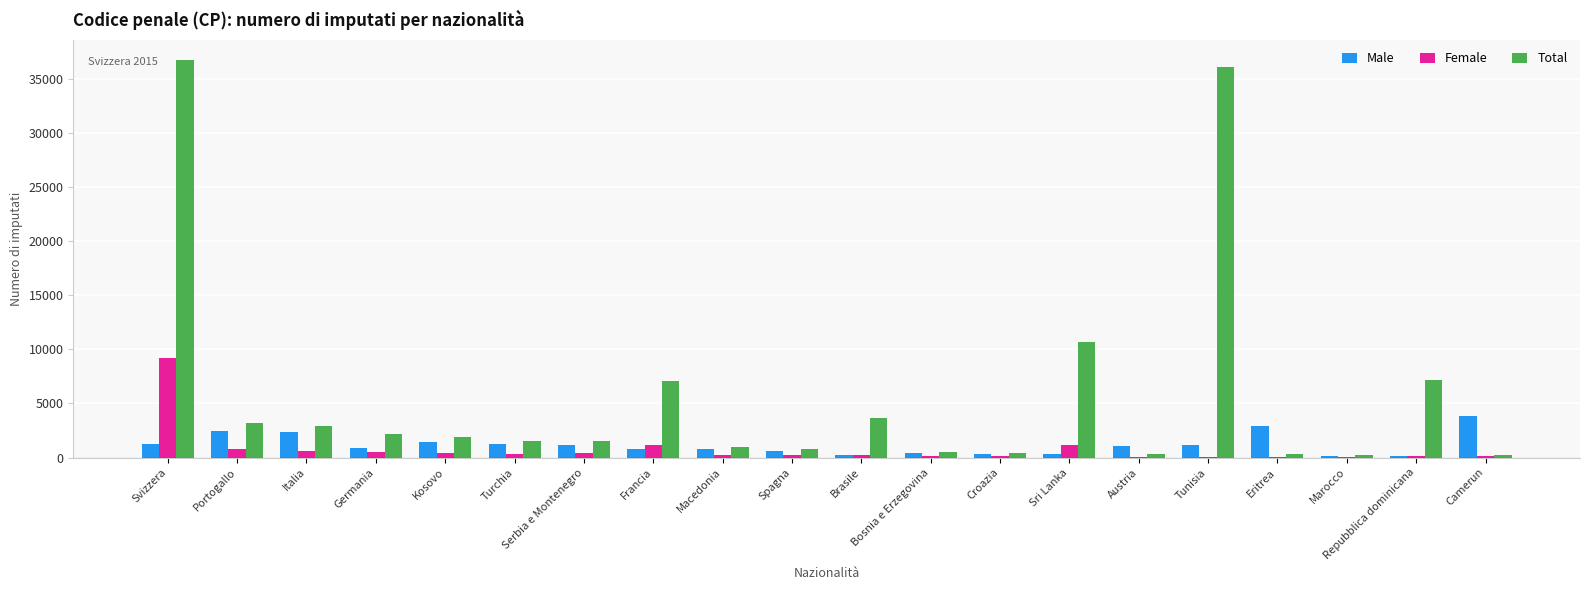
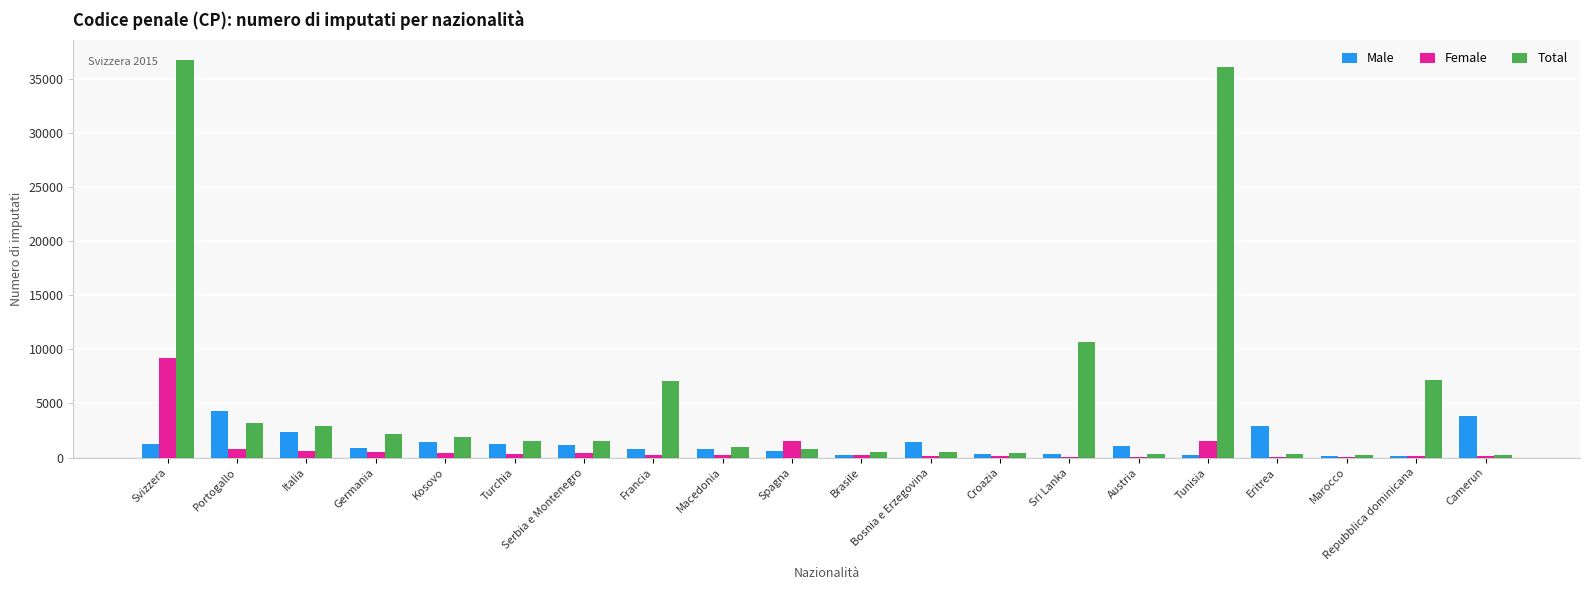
  {
    "Male": {
      "Svizzera": 1300,
-     "Portogallo": 2500,
+     "Portogallo": 4300,
      "Italia": 2400,
      "Germania": 900,
      "Kosovo": 1500,
      "Turchia": 1300,
      "Serbia e Montenegro": 1100,
      "Francia": 700,
      "Macedonia": 800,
      "Spagna": 600,
      "Brasile": 300,
-     "Bosnia e Erzegovina": 400,
+     "Bosnia e Erzegovina": 1400,
      "Croazia": 300,
      "Sri Lanka": 300,
      "Austria": 1100,
-     "Tunisia": 1200,
+     "Tunisia": 300,
      "Eritrea": 3000,
      "Camerun": 3900
    },
    "Female": {
      "Svizzera": 9200,
      "Portogallo": 800,
      "Italia": 600,
      "Germania": 500,
      "Kosovo": 400,
      "Turchia": 300,
      "Serbia e Montenegro": 400,
-     "Francia": 1200,
-     "Spagna": 200,
+     "Francia": 300,
+     "Spagna": 1500,
      "Brasile": 300,
-     "Sri Lanka": 1100,
-     "Tunisia": 0
+     "Sri Lanka": 100,
+     "Tunisia": 1500
    },
    "Total": {
      "Svizzera": 36700,
      "Portogallo": 3200,
      "Italia": 2900,
      "Germania": 2100,
      "Kosovo": 1800,
      "Turchia": 1600,
      "Serbia e Montenegro": 1500,
      "Francia": 7100,
      "Macedonia": 1000,
      "Spagna": 800,
-     "Brasile": 3700,
+     "Brasile": 500,
      "Bosnia e Erzegovina": 500,
      "Croazia": 400,
      "Sri Lanka": 10600,
      "Austria": 300,
      "Tunisia": 36100,
      "Eritrea": 300,
      "Marocco": 300,
      "Repubblica dominicana": 7200
    }
  }
